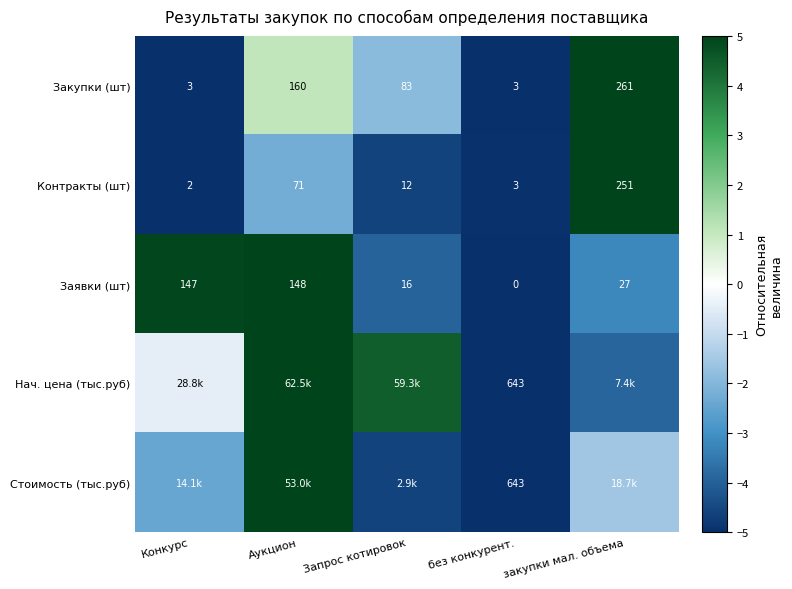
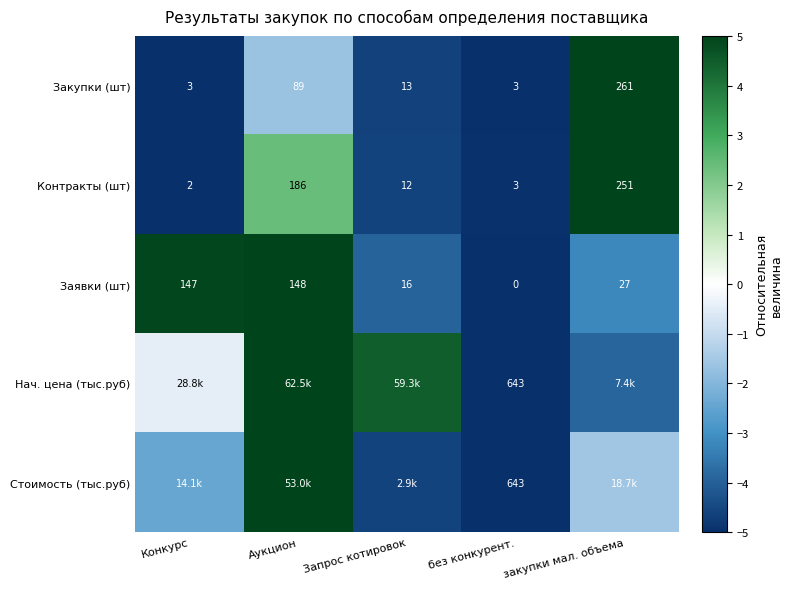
  {
    "Закупки (шт)": {
      "Конкурс": "3",
-     "Аукцион": "160",
-     "Запрос котировок": "83",
+     "Аукцион": "89",
+     "Запрос котировок": "13",
      "без конкурент.": "3",
      "закупки мал. объема": "261"
    },
    "Контракты (шт)": {
      "Конкурс": "2",
-     "Аукцион": "71",
+     "Аукцион": "186",
      "Запрос котировок": "12",
      "без конкурент.": "3",
      "закупки мал. объема": "251"
    },
    "Заявки (шт)": {
      "Конкурс": "147",
      "Аукцион": "148",
      "Запрос котировок": "16",
      "без конкурент.": "0",
      "закупки мал. объема": "27"
    },
    "Нач. цена (тыс.руб)": {
      "Конкурс": "28.8k",
      "Аукцион": "62.5k",
      "Запрос котировок": "59.3k",
      "без конкурент.": "643",
      "закупки мал. объема": "7.4k"
    },
    "Стоимость (тыс.руб)": {
      "Конкурс": "14.1k",
      "Аукцион": "53.0k",
      "Запрос котировок": "2.9k",
      "без конкурент.": "643",
      "закупки мал. объема": "18.7k"
    }
  }
